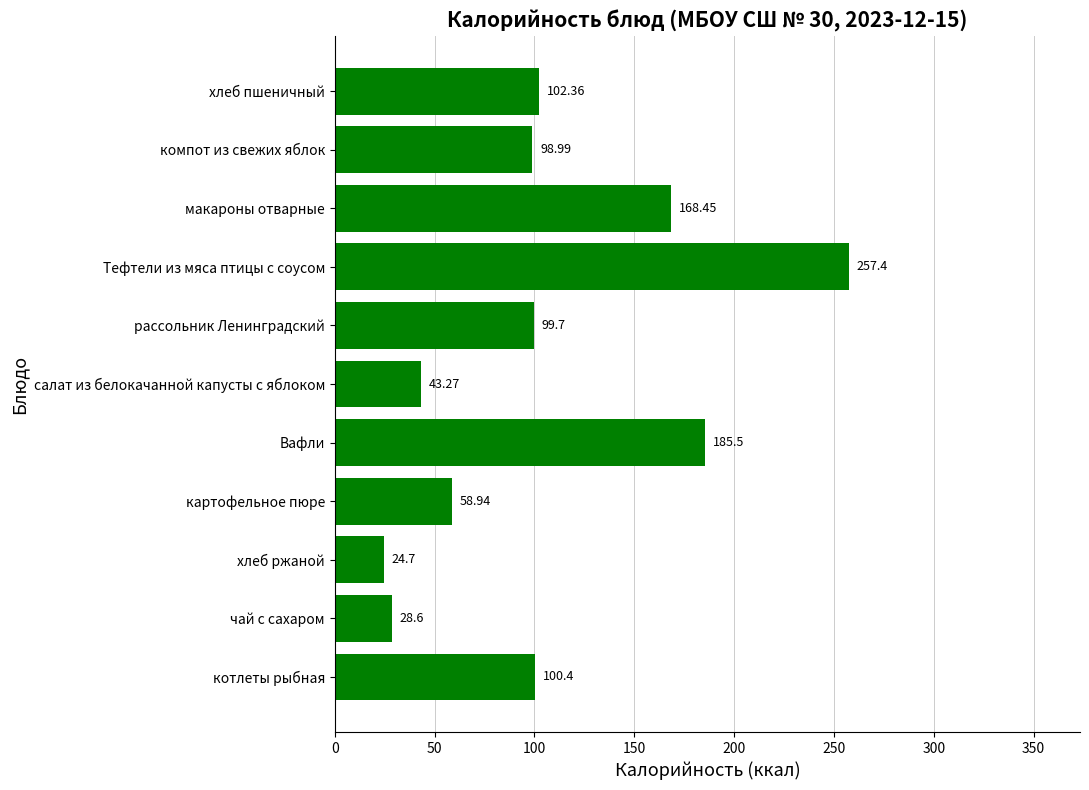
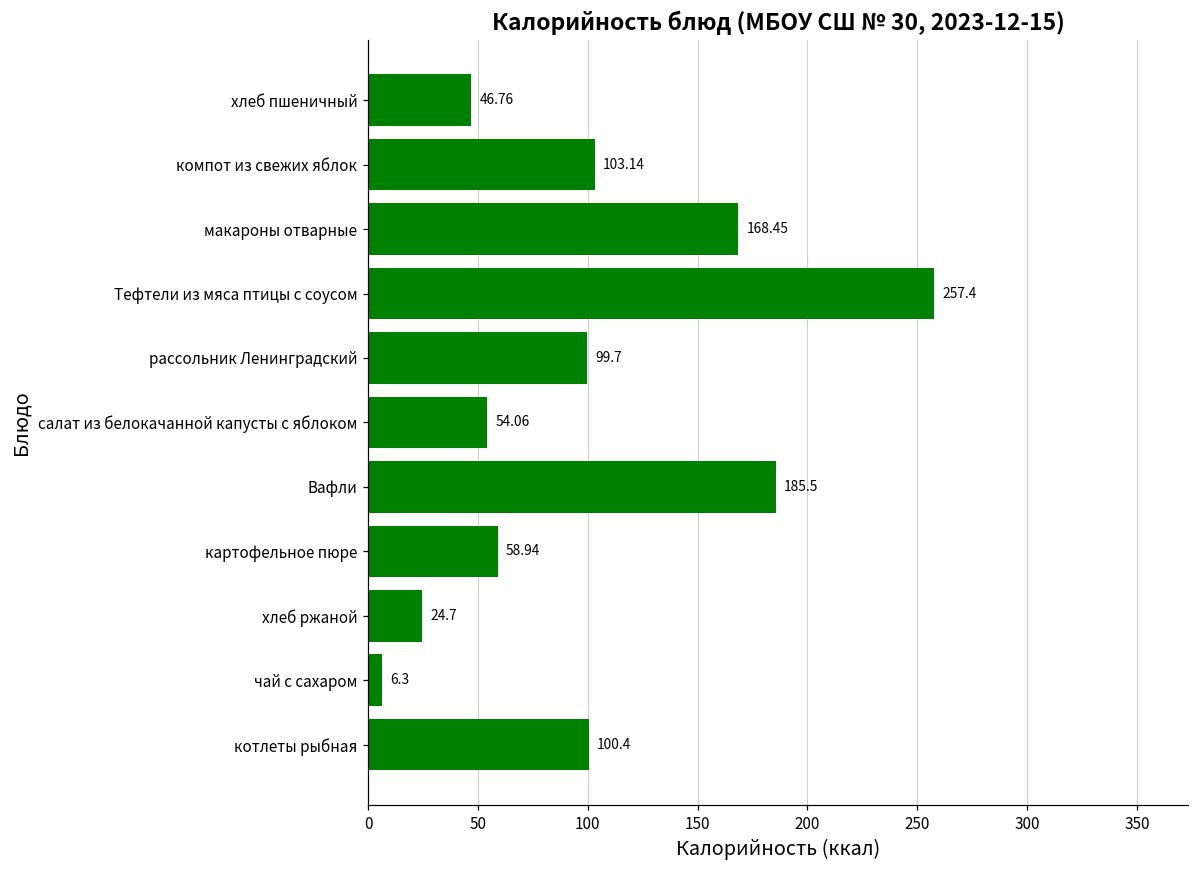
  {
-   "хлеб пшеничный": 102.36,
-   "компот из свежих яблок": 98.99,
+   "хлеб пшеничный": 46.76,
+   "компот из свежих яблок": 103.14,
    "макароны отварные": 168.45,
    "Тефтели из мяса птицы с соусом": 257.4,
    "рассольник Ленинградский": 99.7,
-   "салат из белокачанной капусты с яблоком": 43.27,
+   "салат из белокачанной капусты с яблоком": 54.06,
    "Вафли": 185.5,
    "картофельное пюре": 58.94,
    "хлеб ржаной": 24.7,
-   "чай с сахаром": 28.6,
+   "чай с сахаром": 6.3,
    "котлеты рыбная": 100.4
  }
